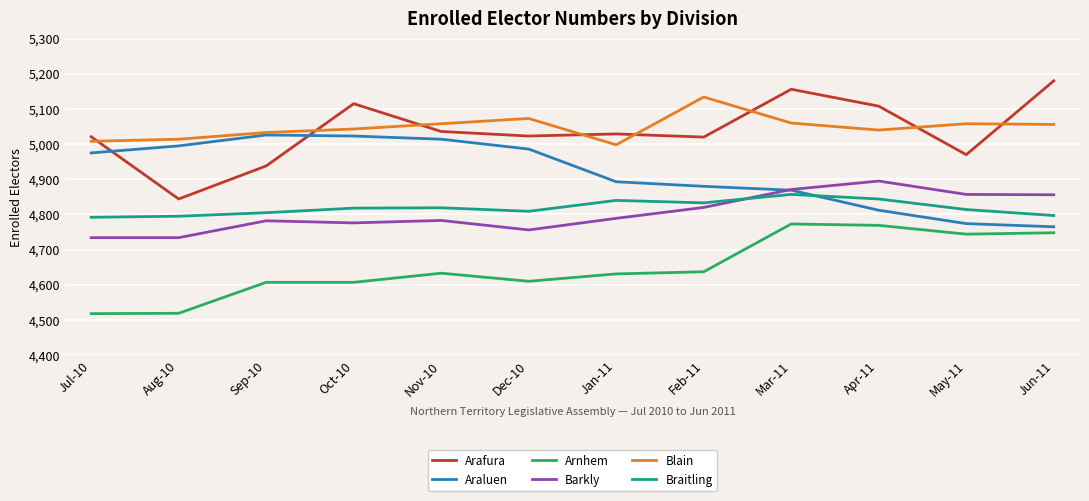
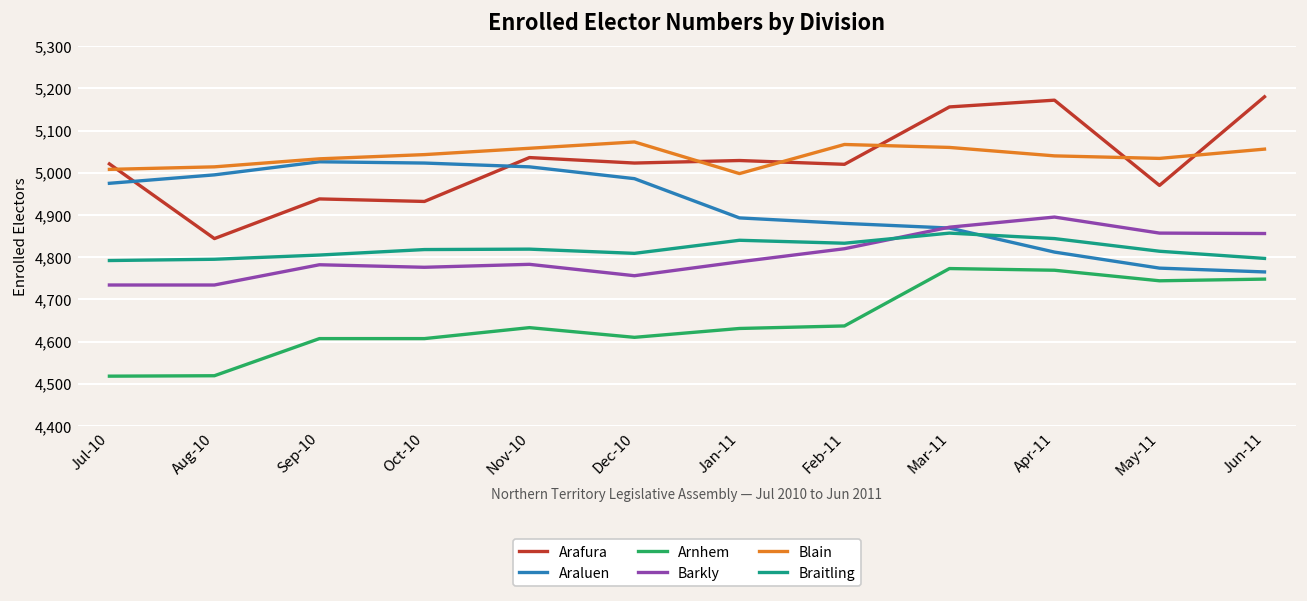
  {
    "Arafura": {
      "Jul-10": "5,020",
      "Aug-10": "4,840",
      "Sep-10": "4,940",
-     "Oct-10": "5,120",
+     "Oct-10": "4,930",
      "Nov-10": "5,040",
      "Dec-10": "5,020",
      "Jan-11": "5,030",
      "Feb-11": "5,020",
      "Mar-11": "5,160",
-     "Apr-11": "5,110",
+     "Apr-11": "5,170",
      "May-11": "4,970",
      "Jun-11": "5,180"
    },
    "Araluen": {
      "Jul-10": "4,980",
      "Aug-10": "5,000",
      "Oct-10": "5,020",
      "Nov-10": "5,010",
      "Dec-10": "4,990",
      "Jan-11": "4,890",
      "Feb-11": "4,880",
      "Apr-11": "4,810",
      "May-11": "4,770",
      "Jun-11": "4,770"
    },
    "Barkly": {
      "Jul-10": "4,730",
      "Aug-10": "4,730",
      "Sep-10": "4,780",
      "Oct-10": "4,780",
      "Nov-10": "4,780",
      "Dec-10": "4,760",
      "Jan-11": "4,790",
      "Feb-11": "4,820",
      "Apr-11": "4,900",
      "May-11": "4,860",
      "Jun-11": "4,860"
    },
    "Blain": {
      "Jul-10": "5,010",
      "Aug-10": "5,010",
      "Oct-10": "5,040",
      "Nov-10": "5,060",
      "Dec-10": "5,070",
      "Jan-11": "5,000",
-     "Feb-11": "5,130",
+     "Feb-11": "5,070",
      "Mar-11": "5,060",
      "Apr-11": "5,040",
-     "May-11": "5,060",
+     "May-11": "5,030",
      "Jun-11": "5,060"
    }
  }
